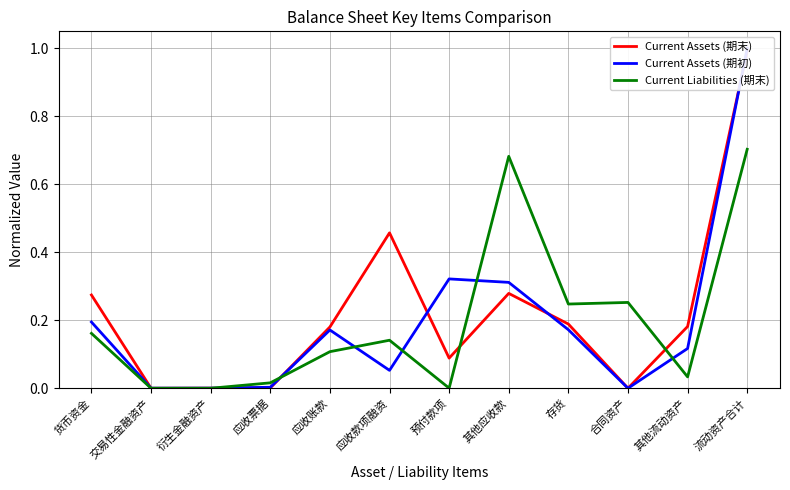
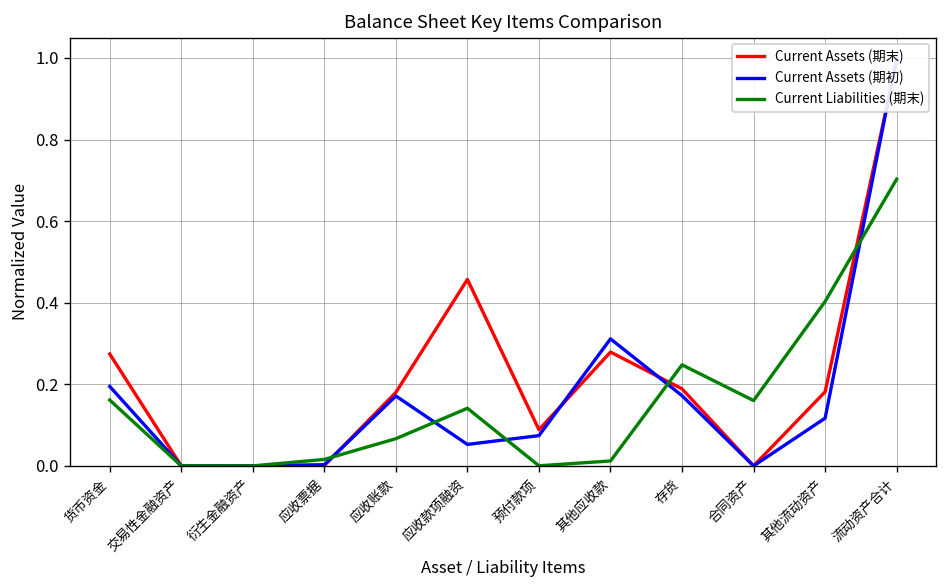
  {
    "Current Assets (期末)": {
      "货币资金": 0.27,
      "应收账款": 0.18,
      "应收款项融资": 0.46,
      "预付款项": 0.09,
      "其他应收款": 0.28,
      "存货": 0.19,
      "其他流动资产": 0.18
    },
    "Current Assets (期初)": {
      "货币资金": 0.19,
      "应收账款": 0.17,
      "应收款项融资": 0.05,
-     "预付款项": 0.32,
+     "预付款项": 0.07,
      "其他应收款": 0.31,
      "存货": 0.17,
      "其他流动资产": 0.12
    },
    "Current Liabilities (期末)": {
      "货币资金": 0.16,
      "应收票据": 0.02,
-     "应收账款": 0.11,
+     "应收账款": 0.07,
      "应收款项融资": 0.14,
      "预付款项": 0.00,
-     "其他应收款": 0.68,
+     "其他应收款": 0.01,
      "存货": 0.25,
-     "合同资产": 0.25,
-     "其他流动资产": 0.03,
+     "合同资产": 0.16,
+     "其他流动资产": 0.40,
      "流动资产合计": 0.70
    }
  }
